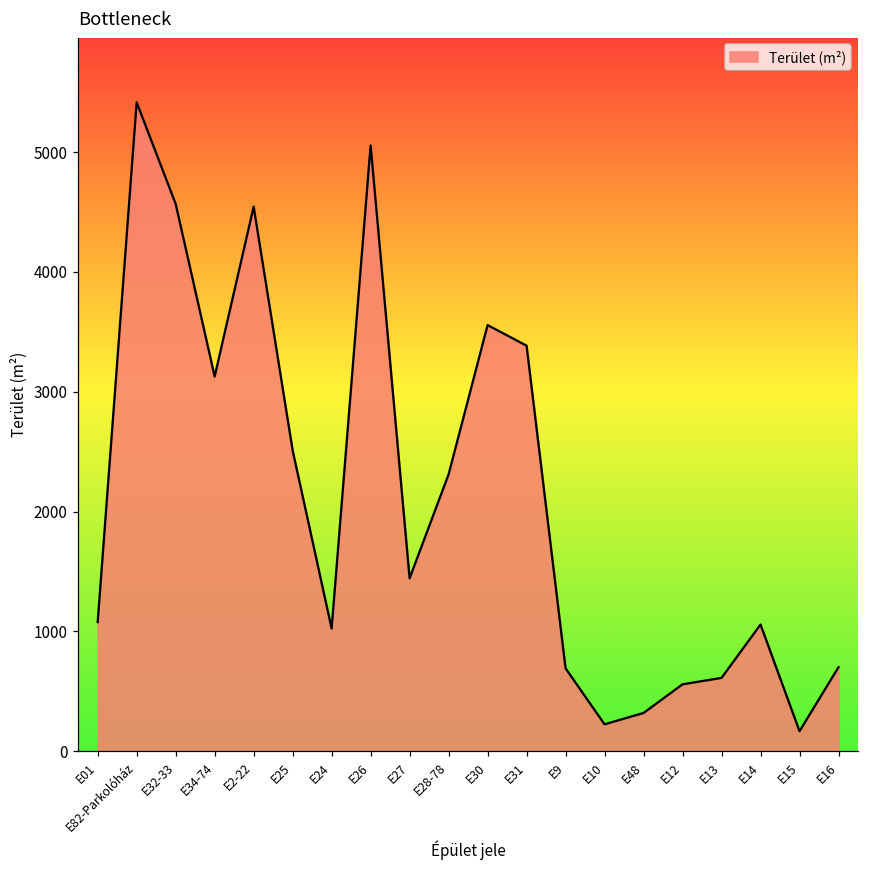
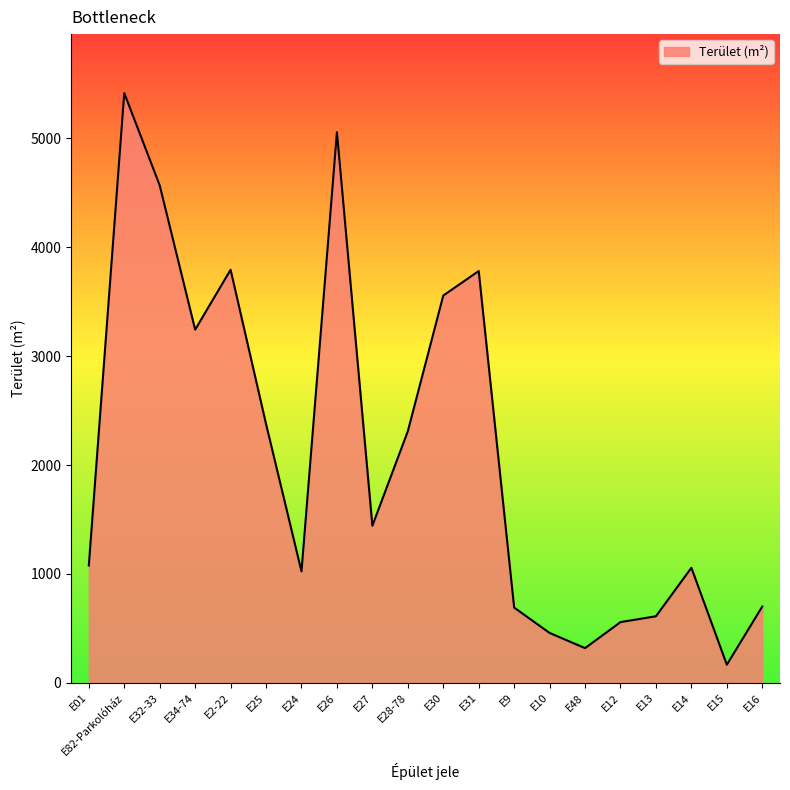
  {
    "E01": 1080,
    "E82-Parkolóház": 5420,
    "E32-33": 4570,
-   "E34-74": 3130,
-   "E2-22": 4540,
-   "E25": 2510,
+   "E34-74": 3240,
+   "E2-22": 3790,
+   "E25": 2380,
    "E24": 1020,
    "E26": 5060,
    "E27": 1440,
    "E28-78": 2310,
    "E30": 3560,
-   "E31": 3380,
+   "E31": 3780,
    "E9": 690,
-   "E10": 220,
+   "E10": 460,
    "E48": 320,
    "E12": 560,
    "E13": 610,
    "E14": 1060,
    "E15": 170,
    "E16": 700
  }
